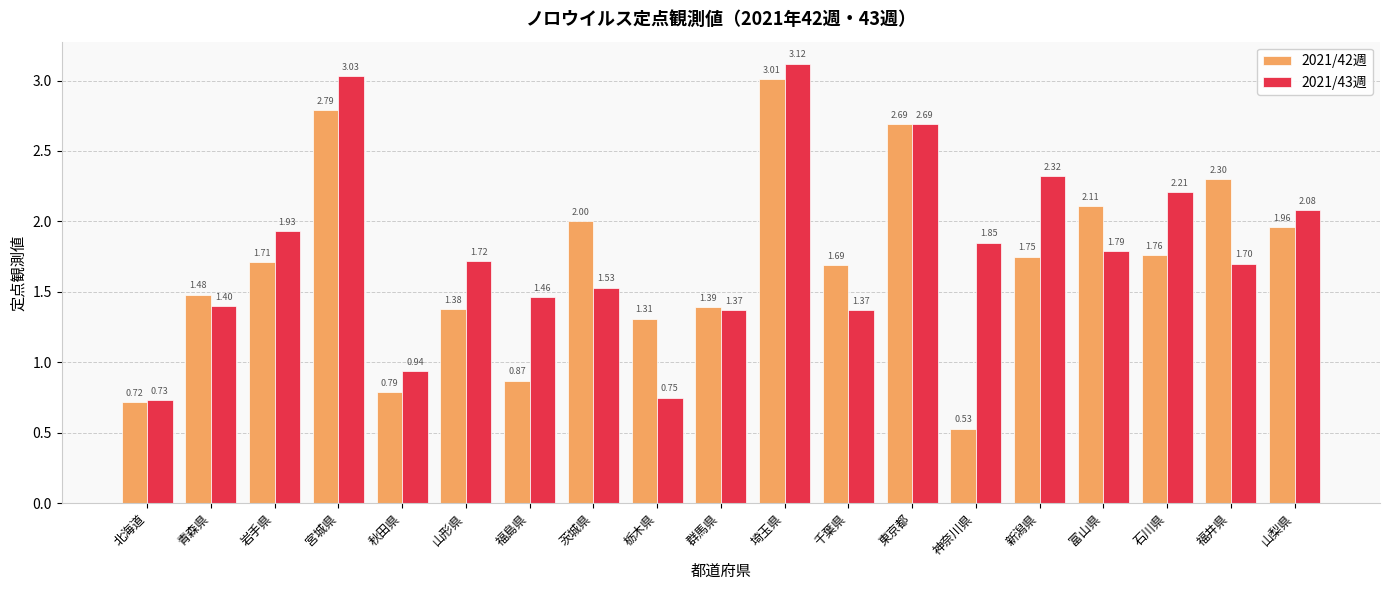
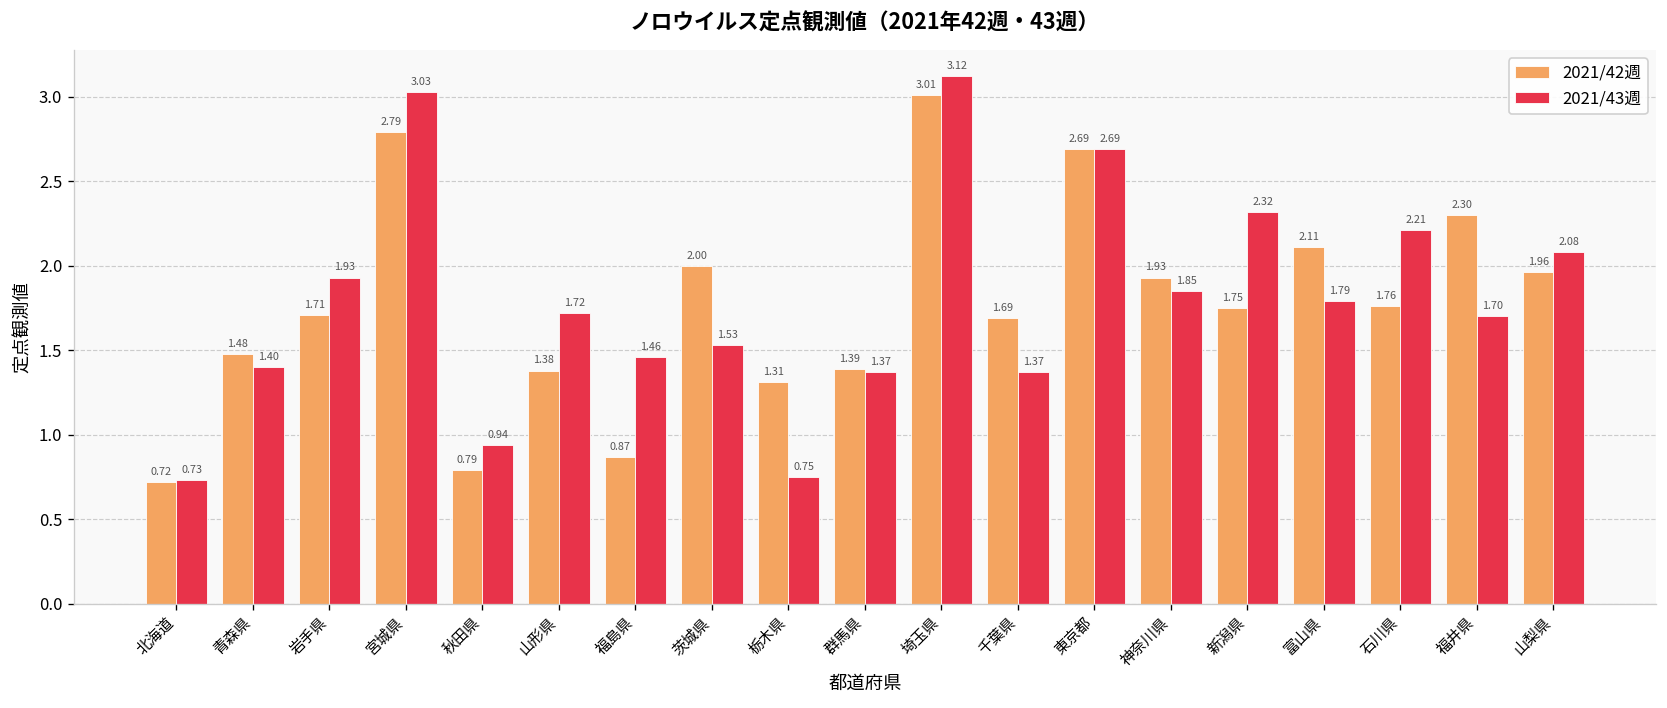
  {
    "2021/42週": {
      "北海道": 0.72,
      "青森県": 1.48,
      "岩手県": 1.71,
      "宮城県": 2.79,
      "秋田県": 0.79,
      "山形県": 1.38,
      "福島県": 0.87,
      "茨城県": 2.00,
      "栃木県": 1.31,
      "群馬県": 1.39,
      "埼玉県": 3.01,
      "千葉県": 1.69,
      "東京都": 2.69,
-     "神奈川県": 0.53,
+     "神奈川県": 1.93,
      "新潟県": 1.75,
      "富山県": 2.11,
      "石川県": 1.76,
      "福井県": 2.30,
      "山梨県": 1.96
    },
    "2021/43週": {
      "北海道": 0.73,
      "青森県": 1.40,
      "岩手県": 1.93,
      "宮城県": 3.03,
      "秋田県": 0.94,
      "山形県": 1.72,
      "福島県": 1.46,
      "茨城県": 1.53,
      "栃木県": 0.75,
      "群馬県": 1.37,
      "埼玉県": 3.12,
      "千葉県": 1.37,
      "東京都": 2.69,
      "神奈川県": 1.85,
      "新潟県": 2.32,
      "富山県": 1.79,
      "石川県": 2.21,
      "福井県": 1.70,
      "山梨県": 2.08
    }
  }
